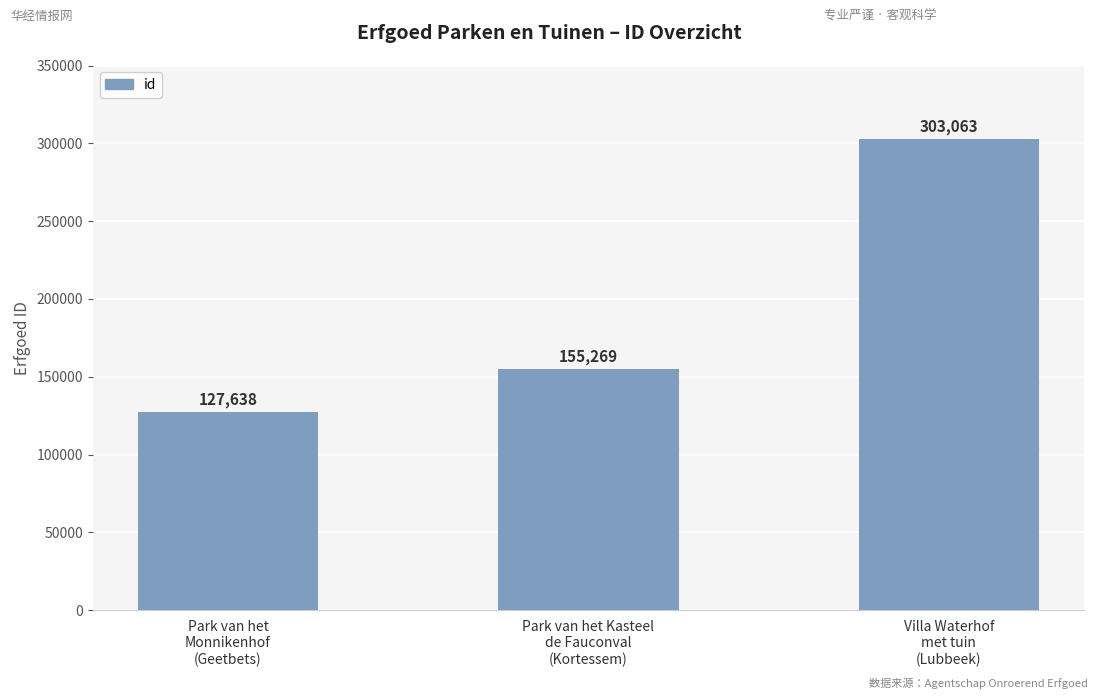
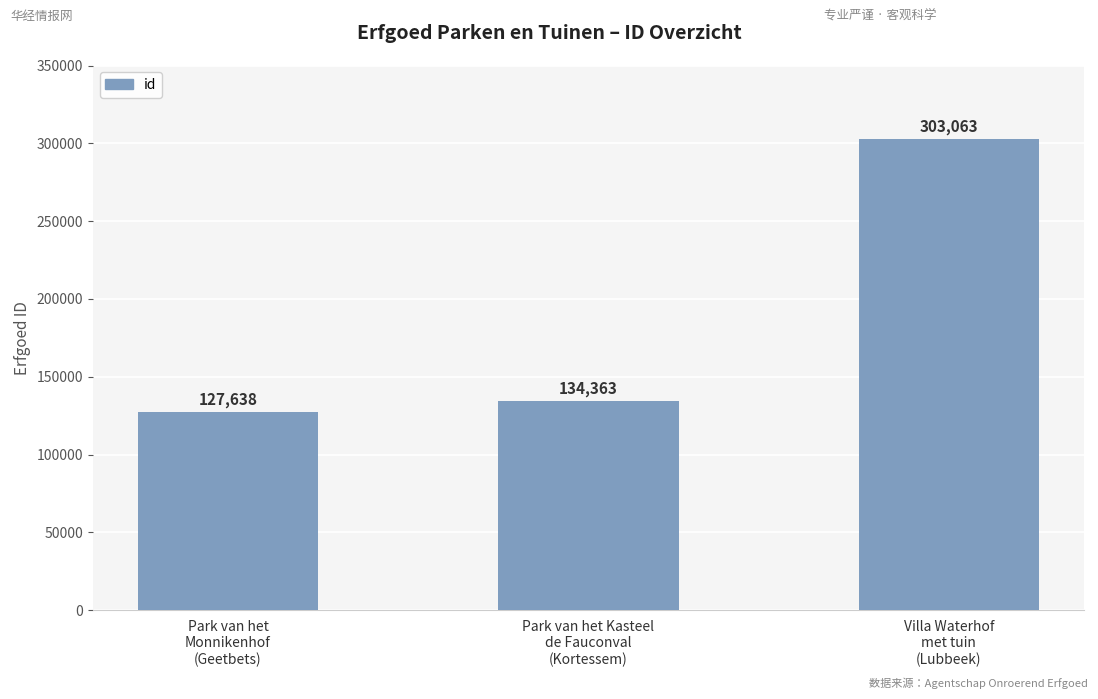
  {
    "Park van het Monnikenhof (Geetbets)": "127,638",
-   "Park van het Kasteel de Fauconval (Kortessem)": "155,269",
+   "Park van het Kasteel de Fauconval (Kortessem)": "134,363",
    "Villa Waterhof met tuin (Lubbeek)": "303,063"
  }
